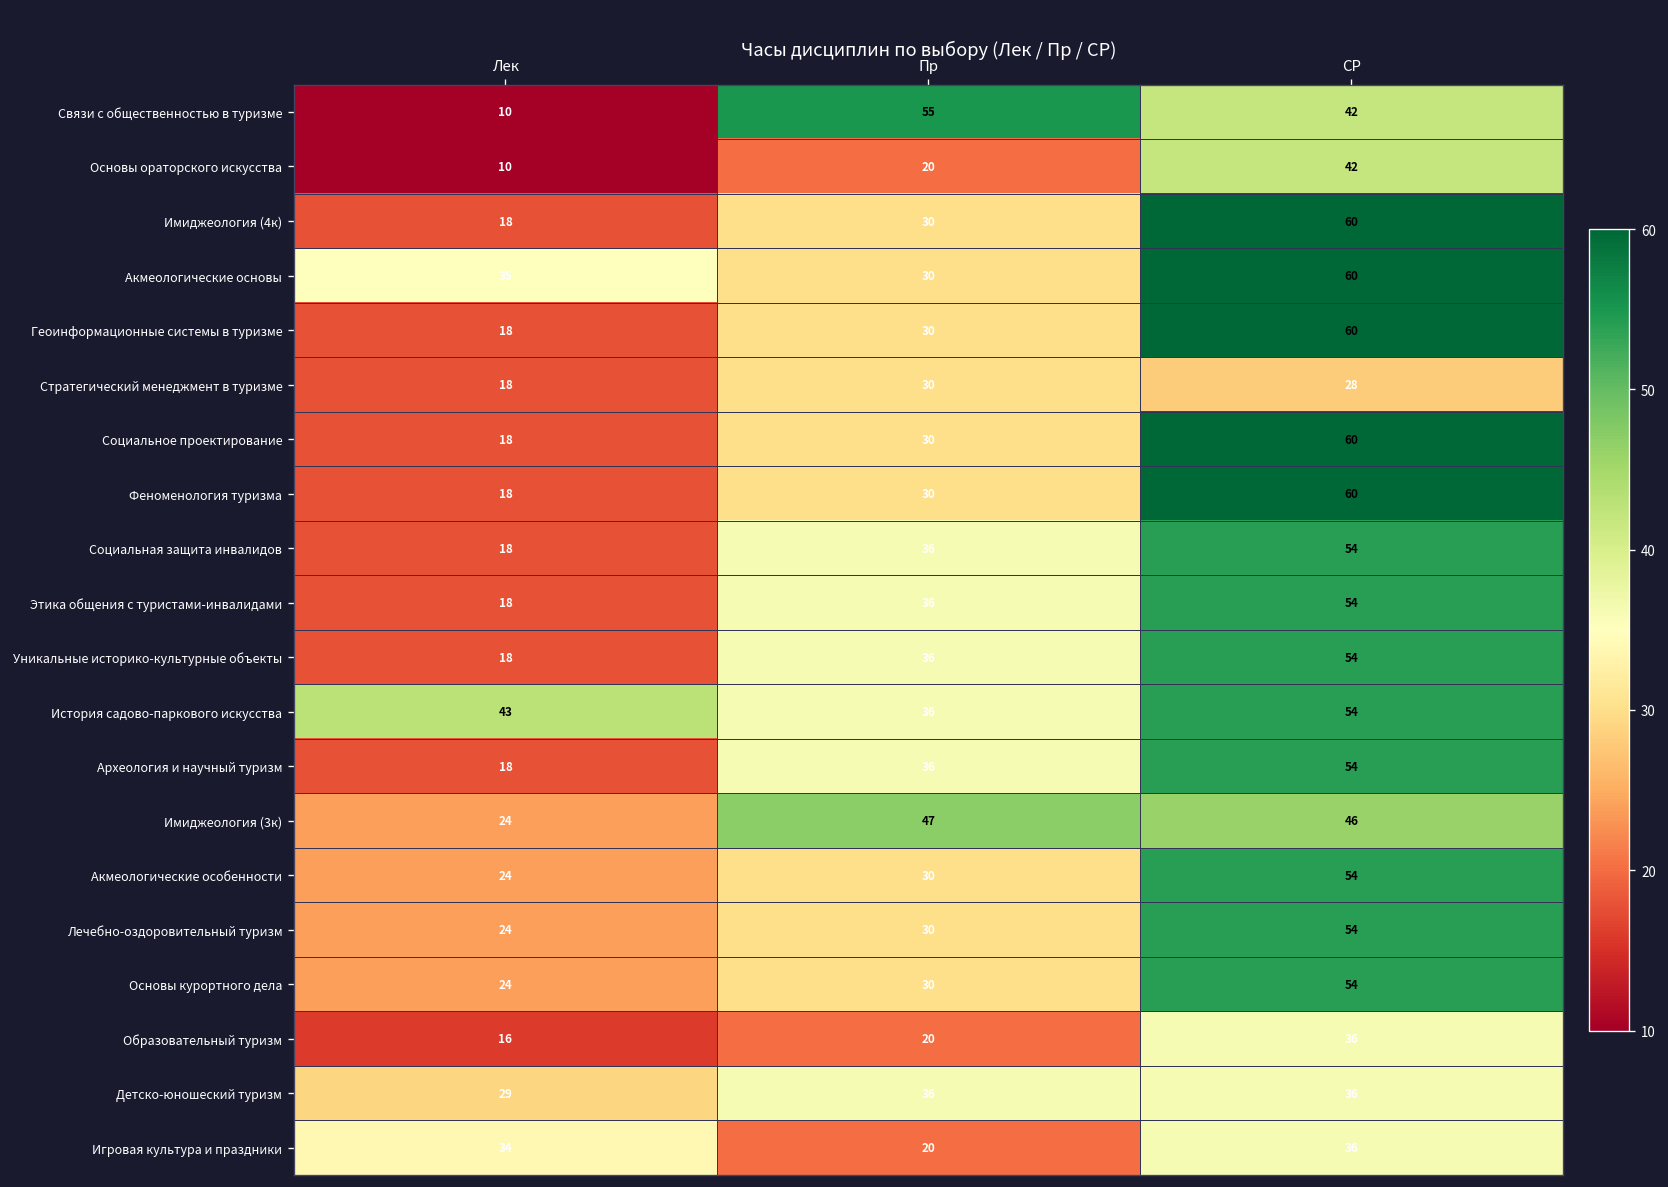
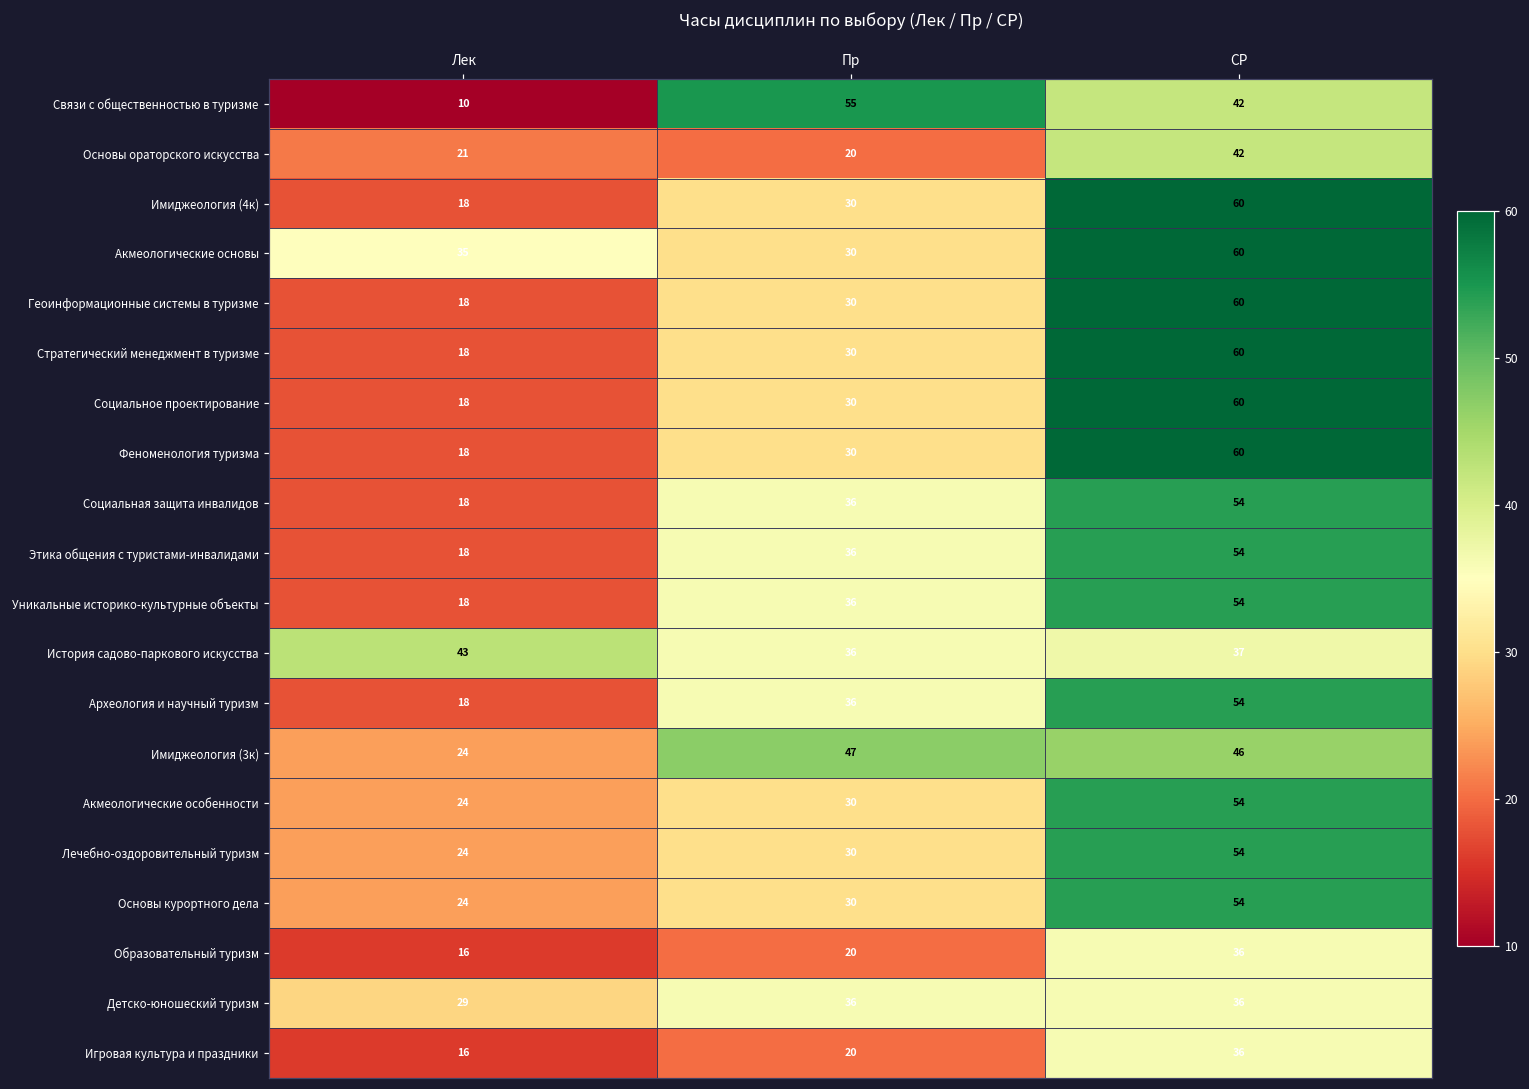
  {
    "Связи с общественностью в туризме": {
      "Лек": 10,
      "Пр": 55,
      "СР": 42
    },
    "Основы ораторского искусства": {
-     "Лек": 10,
+     "Лек": 21,
      "Пр": 20,
      "СР": 42
    },
    "Имиджеология (4к)": {
      "Лек": 18,
      "Пр": 30,
      "СР": 60
    },
    "Акмеологические основы": {
      "Лек": 35,
      "Пр": 30,
      "СР": 60
    },
    "Геоинформационные системы в туризме": {
      "Лек": 18,
      "Пр": 30,
      "СР": 60
    },
    "Стратегический менеджмент в туризме": {
      "Лек": 18,
      "Пр": 30,
-     "СР": 28
+     "СР": 60
    },
    "Социальное проектирование": {
      "Лек": 18,
      "Пр": 30,
      "СР": 60
    },
    "Феноменология туризма": {
      "Лек": 18,
      "Пр": 30,
      "СР": 60
    },
    "Социальная защита инвалидов": {
      "Лек": 18,
      "Пр": 36,
      "СР": 54
    },
    "Этика общения с туристами-инвалидами": {
      "Лек": 18,
      "Пр": 36,
      "СР": 54
    },
    "Уникальные историко-культурные объекты": {
      "Лек": 18,
      "Пр": 36,
      "СР": 54
    },
    "История садово-паркового искусства": {
      "Лек": 43,
      "Пр": 36,
-     "СР": 54
+     "СР": 37
    },
    "Археология и научный туризм": {
      "Лек": 18,
      "Пр": 36,
      "СР": 54
    },
    "Имиджеология (3к)": {
      "Лек": 24,
      "Пр": 47,
      "СР": 46
    },
    "Акмеологические особенности": {
      "Лек": 24,
      "Пр": 30,
      "СР": 54
    },
    "Лечебно-оздоровительный туризм": {
      "Лек": 24,
      "Пр": 30,
      "СР": 54
    },
    "Основы курортного дела": {
      "Лек": 24,
      "Пр": 30,
      "СР": 54
    },
    "Образовательный туризм": {
      "Лек": 16,
      "Пр": 20,
      "СР": 36
    },
    "Детско-юношеский туризм": {
      "Лек": 29,
      "Пр": 36,
      "СР": 36
    },
    "Игровая культура и праздники": {
-     "Лек": 34,
+     "Лек": 16,
      "Пр": 20,
      "СР": 36
    }
  }
